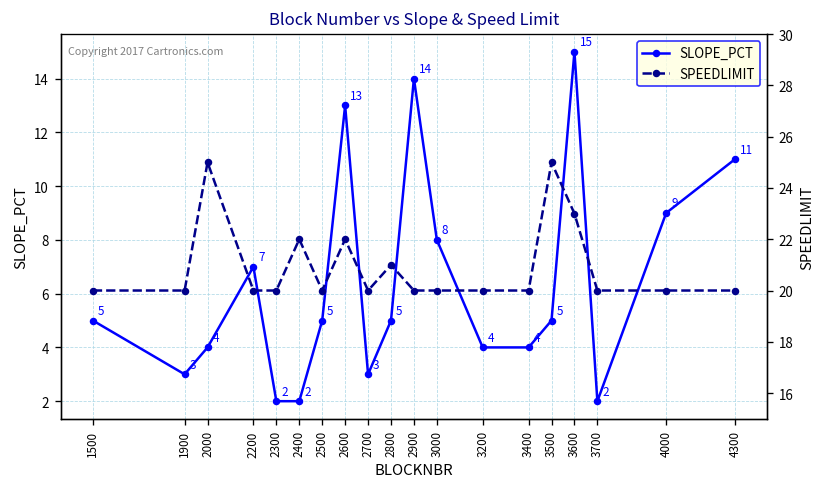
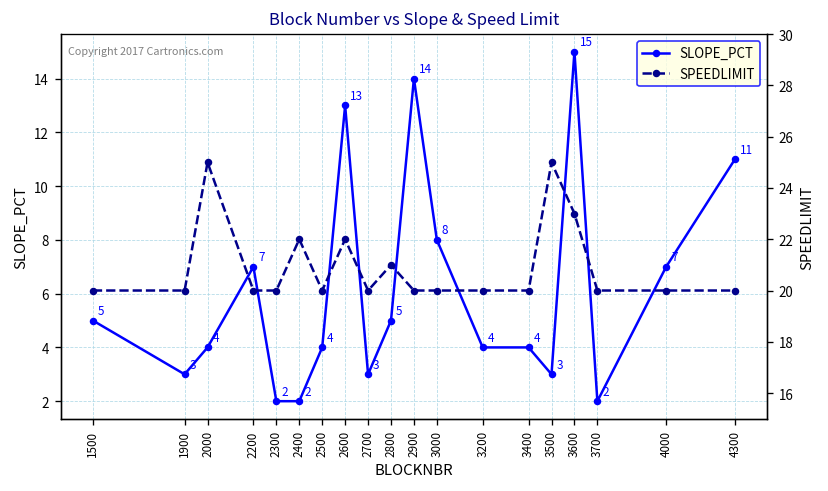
  {
    "SLOPE_PCT": {
      "1500": 5,
      "1900": 3,
      "2000": 4,
      "2200": 7,
      "2300": 2,
      "2400": 2,
-     "2500": 5,
+     "2500": 4,
      "2600": 13,
      "2700": 3,
      "2800": 5,
      "2900": 14,
      "3000": 8,
      "3200": 4,
      "3400": 4,
-     "3500": 5,
+     "3500": 3,
      "3600": 15,
      "3700": 2,
-     "4000": 9,
+     "4000": 7,
      "4300": 11
    }
  }
